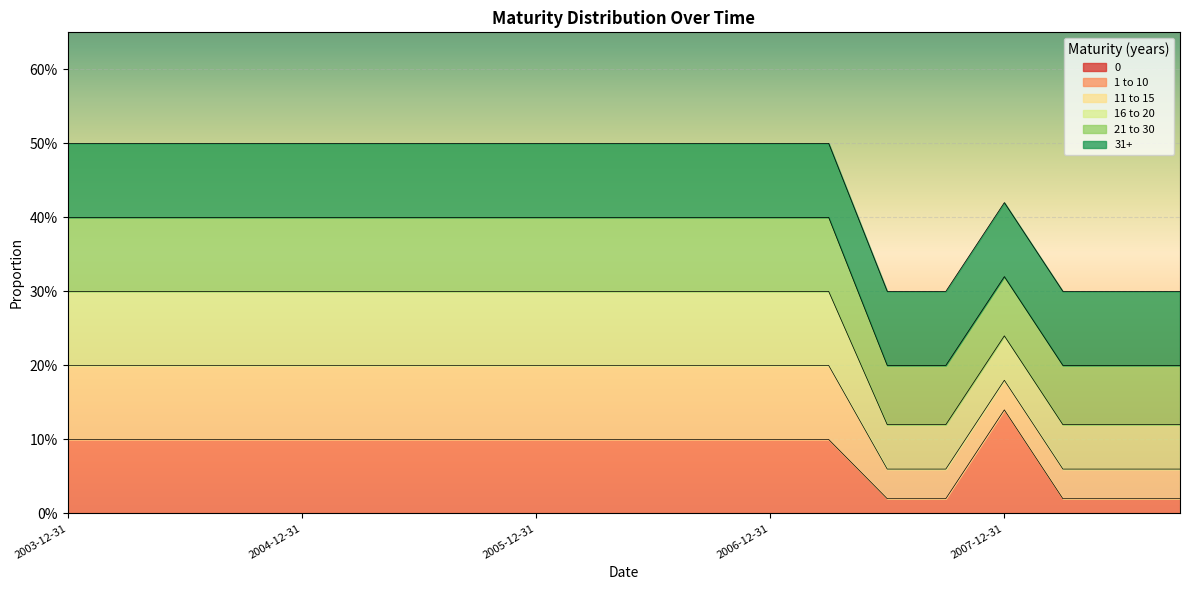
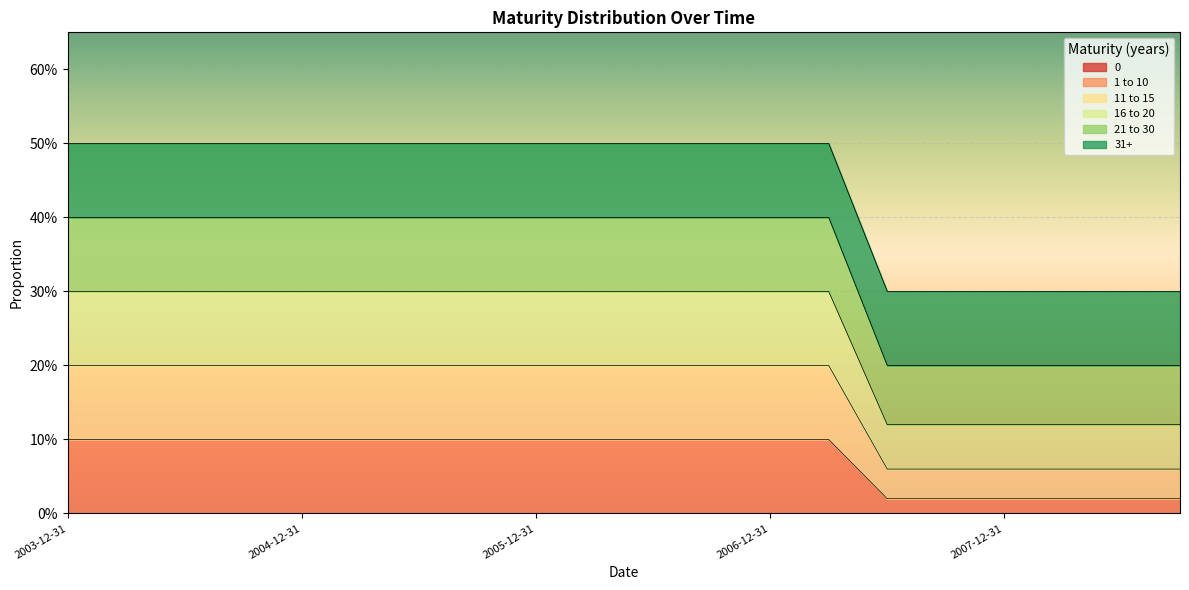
  {
    "0": {
      "2003-12-31": "0%",
      "2004-12-31": "0%",
      "2005-12-31": "0%",
      "2006-12-31": "0%",
      "2007-12-31": "0%"
    },
    "1 to 10": {
      "2003-12-31": "10%",
      "2004-12-31": "10%",
      "2005-12-31": "10%",
      "2006-12-31": "10%",
-     "2007-12-31": "14%"
+     "2007-12-31": "2%"
    },
    "21 to 30": {
      "2003-12-31": "10%",
      "2004-12-31": "10%",
      "2005-12-31": "10%",
      "2006-12-31": "10%",
      "2007-12-31": "8%"
    },
    "31+": {
      "2003-12-31": "10%",
      "2004-12-31": "10%",
      "2005-12-31": "10%",
      "2006-12-31": "10%",
      "2007-12-31": "10%"
    }
  }
